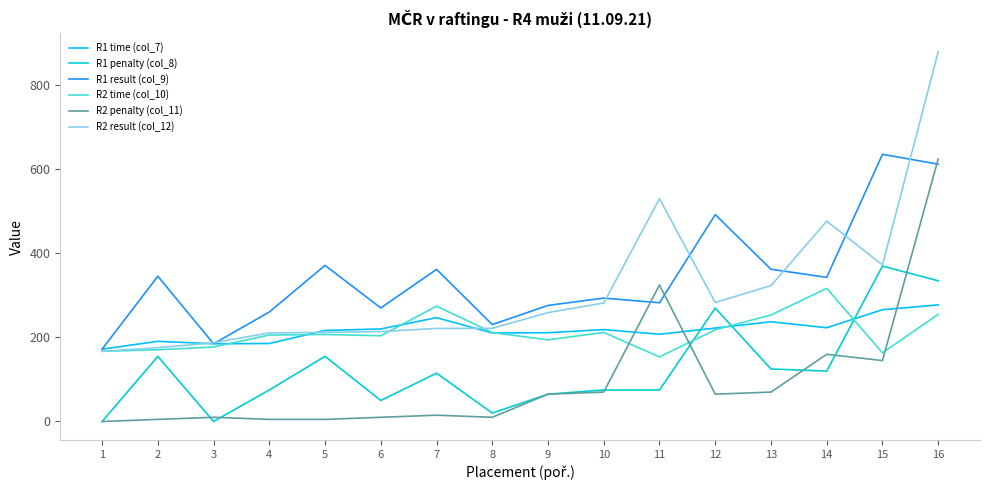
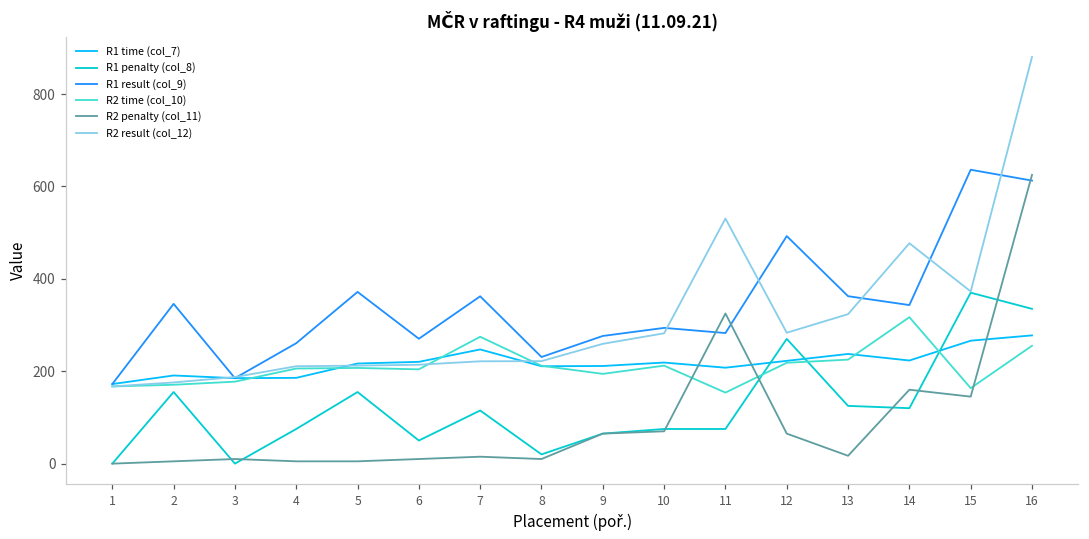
  {
    "R2 time (col_10)": {
      "3": 180,
      "6": 200,
      "7": 270,
      "9": 190,
      "10": 210,
      "11": 150,
-     "13": 250,
+     "13": 230,
      "14": 320,
      "15": 160,
      "16": 260
    },
    "R2 penalty (col_11)": {
      "2": 10,
      "3": 10,
      "4": 10,
      "5": 10,
      "6": 10,
      "7": 20,
      "8": 10,
      "11": 330,
      "12": 70,
-     "13": 70,
+     "13": 20,
      "14": 160,
      "15": 150,
      "16": 630
    },
    "R2 result (col_12)": {
      "6": 210,
      "7": 220,
      "8": 220,
      "9": 260,
      "10": 280,
      "11": 530,
      "12": 280,
      "13": 320,
      "14": 480,
      "16": 880
    }
  }
